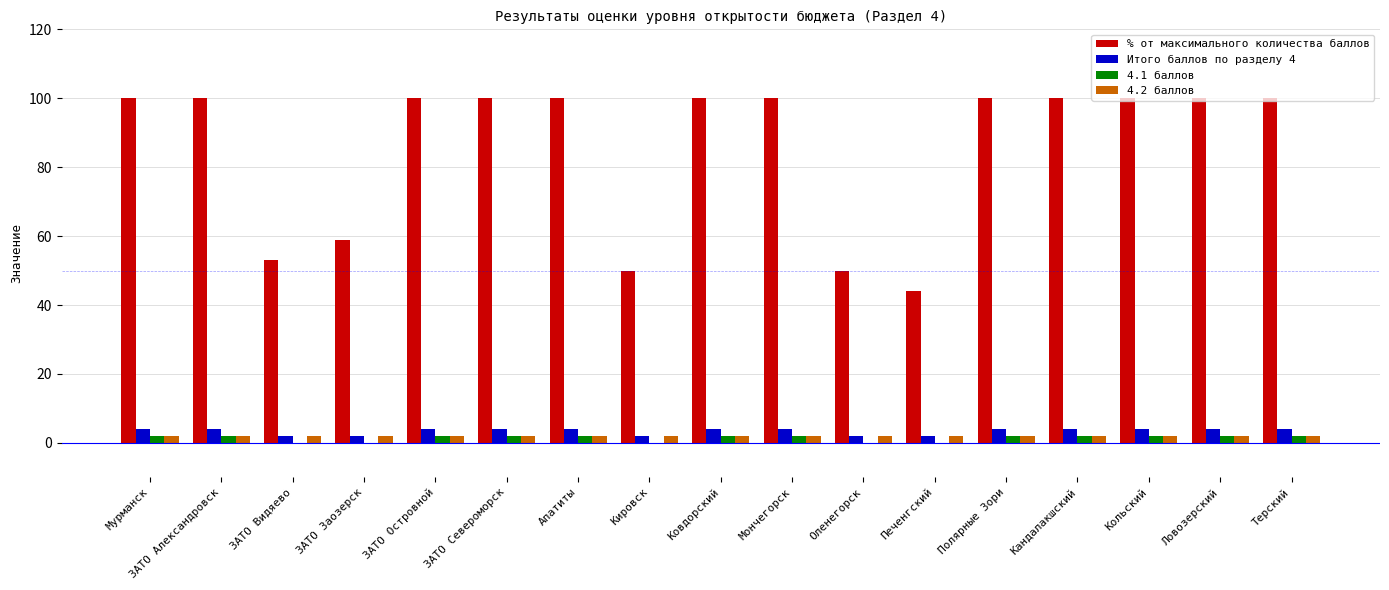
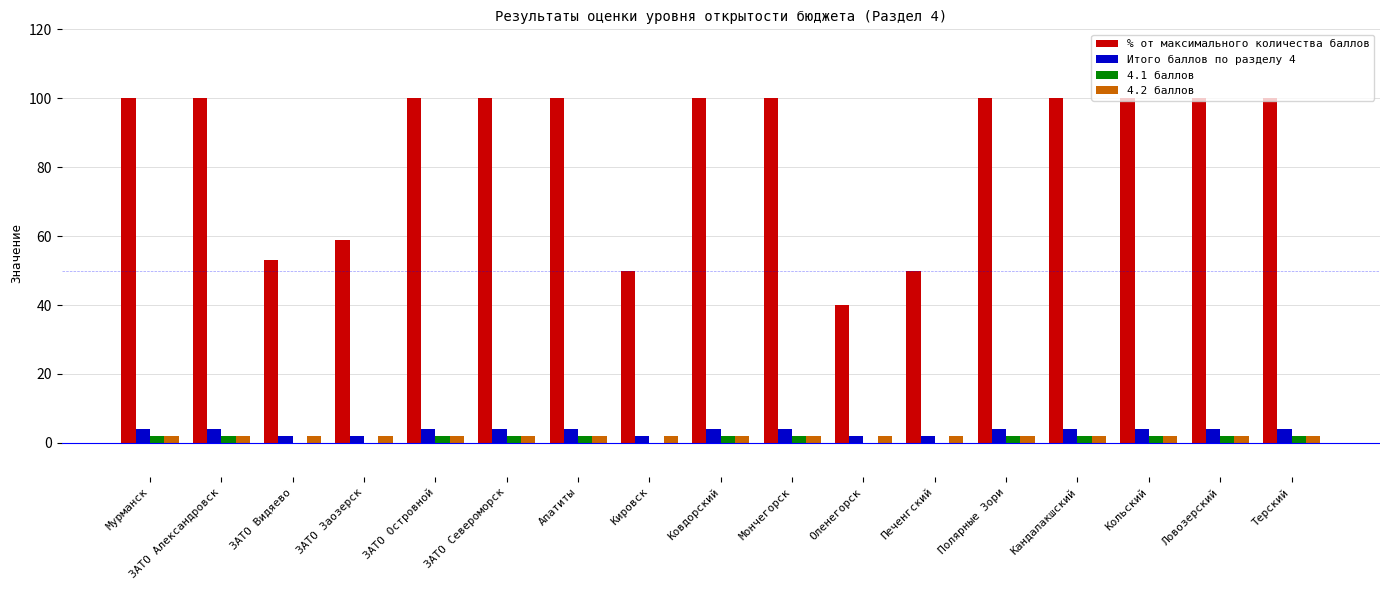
  {
    "% от максимального количества баллов": {
      "Мурманск": 100,
      "ЗАТО Александровск": 100,
      "ЗАТО Видяево": 53,
      "ЗАТО Заозерск": 59,
      "ЗАТО Островной": 100,
      "ЗАТО Североморск": 100,
      "Апатиты": 100,
      "Кировск": 50,
      "Ковдорский": 100,
      "Мончегорск": 100,
-     "Оленегорск": 50,
-     "Печенгский": 44,
+     "Оленегорск": 40,
+     "Печенгский": 50,
      "Полярные Зори": 100,
      "Кандалакшский": 100
    },
    "Итого баллов по разделу 4": {
      "Мурманск": 4,
      "ЗАТО Александровск": 4,
      "ЗАТО Видяево": 2,
      "ЗАТО Заозерск": 2,
      "ЗАТО Островной": 4,
      "ЗАТО Североморск": 4,
      "Апатиты": 4,
      "Кировск": 2,
      "Ковдорский": 4,
      "Мончегорск": 4,
      "Оленегорск": 2,
      "Печенгский": 2,
      "Полярные Зори": 4,
      "Кандалакшский": 4,
      "Кольский": 4,
      "Ловозерский": 4,
      "Терский": 4
    },
    "4.1 баллов": {
      "Мурманск": 2,
      "ЗАТО Александровск": 2,
      "ЗАТО Видяево": 0,
      "ЗАТО Заозерск": 0,
      "ЗАТО Островной": 2,
      "ЗАТО Североморск": 2,
      "Апатиты": 2,
      "Кировск": 0,
      "Ковдорский": 2,
      "Мончегорск": 2,
      "Оленегорск": 0,
      "Печенгский": 0,
      "Полярные Зори": 2,
      "Кандалакшский": 2,
      "Кольский": 2,
      "Ловозерский": 2,
      "Терский": 2
    },
    "4.2 баллов": {
      "Мурманск": 2,
      "ЗАТО Александровск": 2,
      "ЗАТО Видяево": 2,
      "ЗАТО Заозерск": 2,
      "ЗАТО Островной": 2,
      "ЗАТО Североморск": 2,
      "Апатиты": 2,
      "Кировск": 2,
      "Ковдорский": 2,
      "Мончегорск": 2,
      "Оленегорск": 2,
      "Печенгский": 2,
      "Полярные Зори": 2,
      "Кандалакшский": 2,
      "Кольский": 2,
      "Ловозерский": 2,
      "Терский": 2
    }
  }
